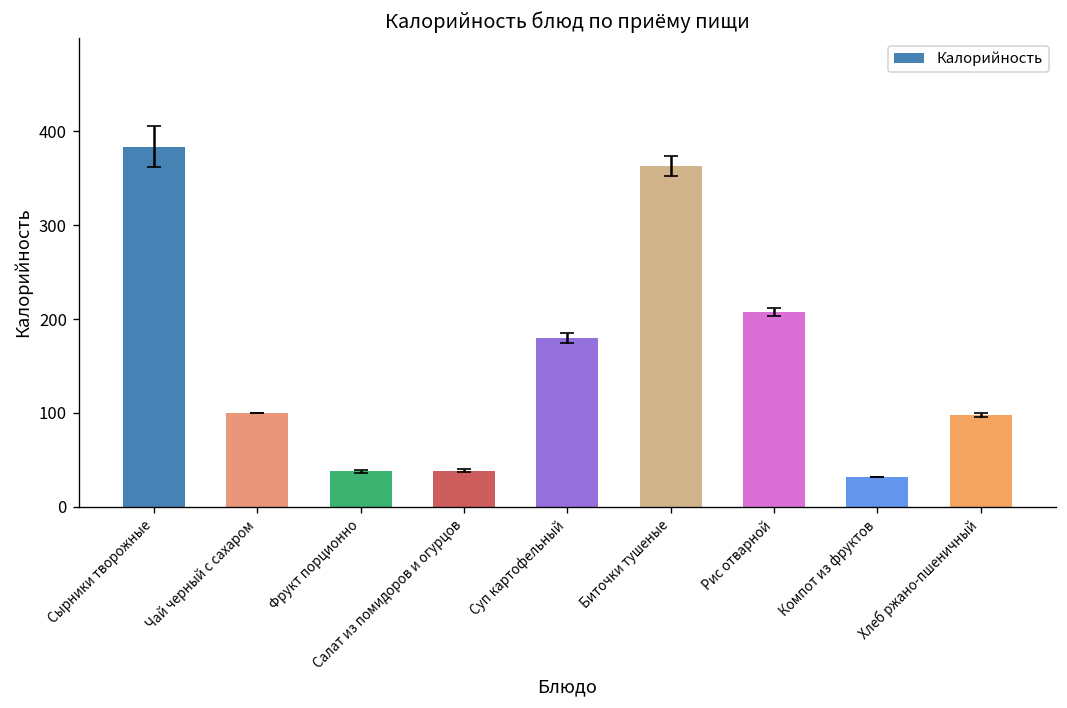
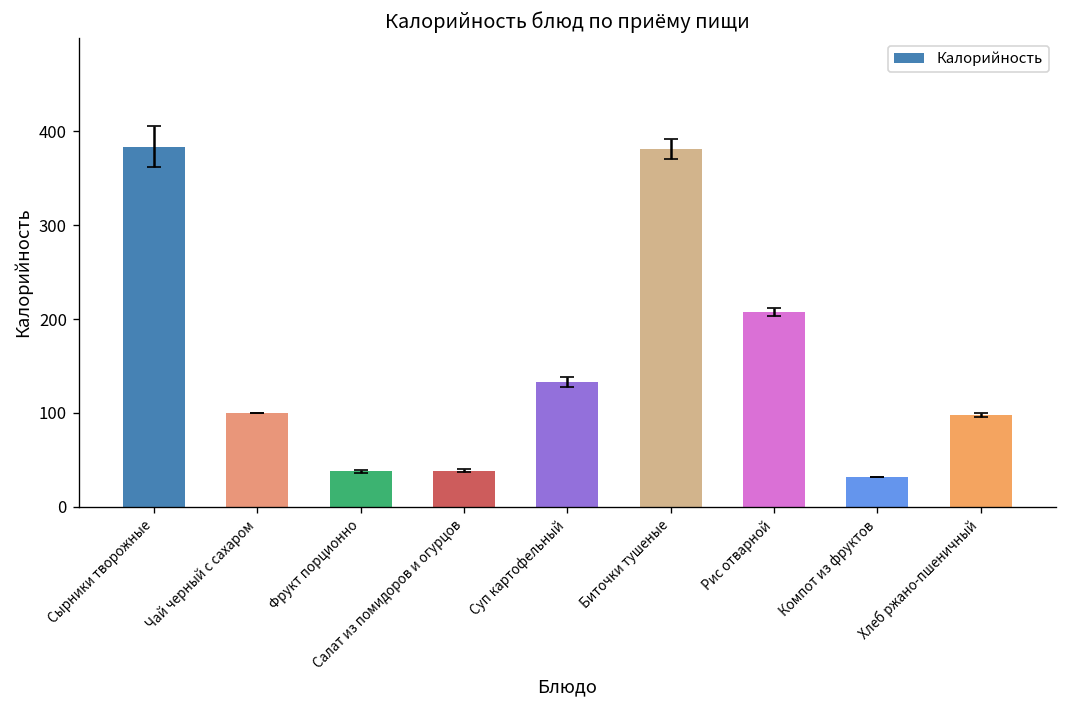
  {
    "Калорийность": {
      "Сырники творожные": 380,
      "Чай черный с сахаром": 100,
      "Фрукт порционно": 40,
      "Салат из помидоров и огурцов": 40,
-     "Суп картофельный": 180,
-     "Биточки тушеные": 360,
+     "Суп картофельный": 130,
+     "Биточки тушеные": 380,
      "Рис отварной": 210,
      "Компот из фруктов": 30,
      "Хлеб ржано-пшеничный": 100
    }
  }
